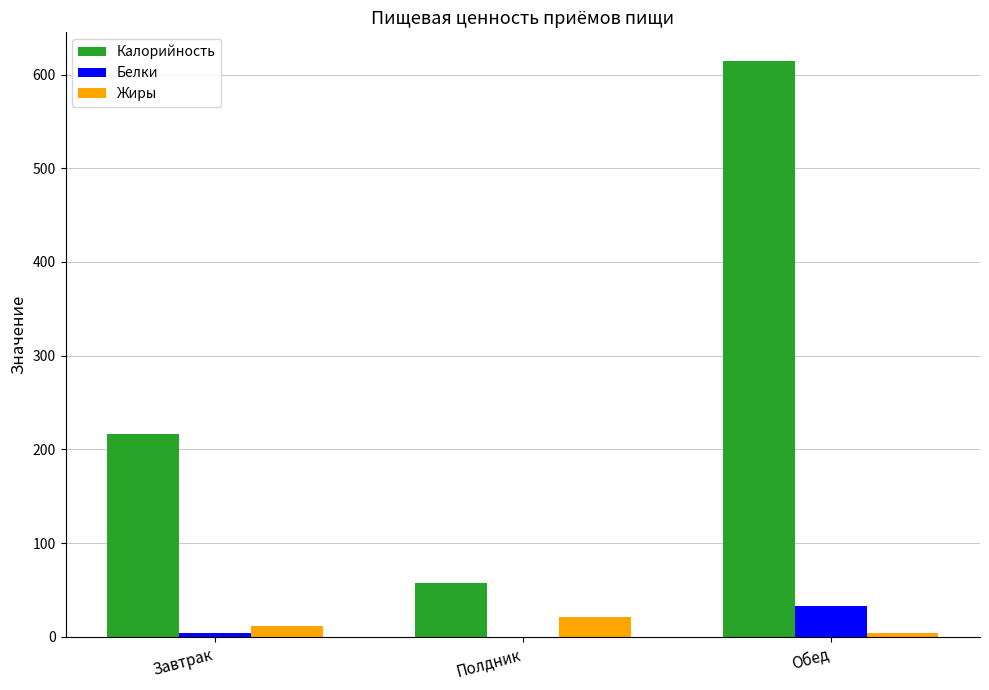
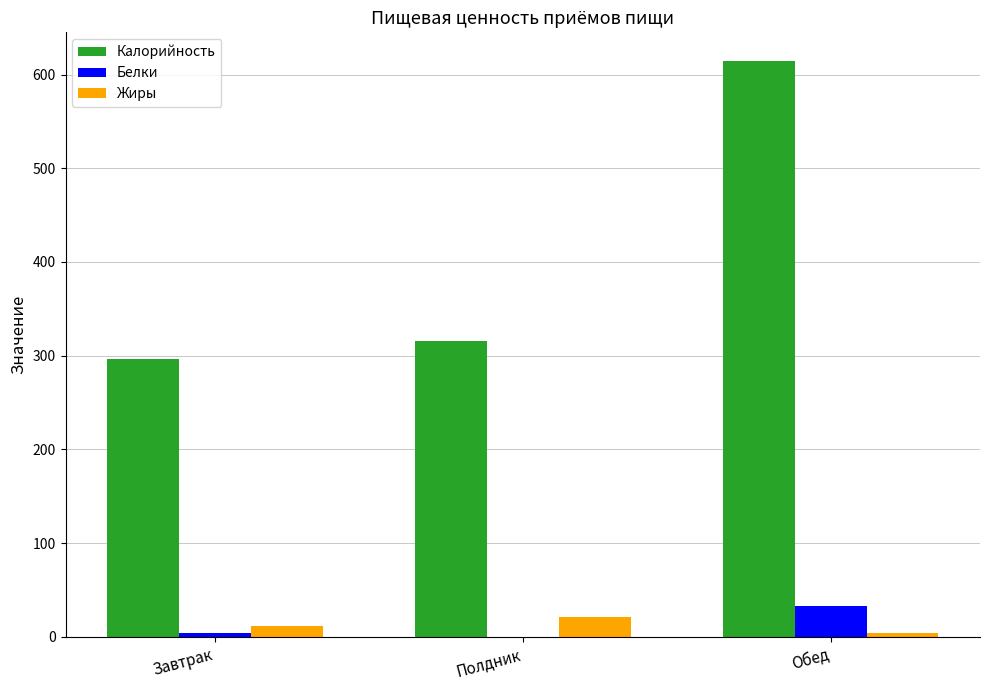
  {
    "Калорийность": {
-     "Завтрак": 220,
-     "Полдник": 60,
+     "Завтрак": 300,
+     "Полдник": 320,
      "Обед": 610
    },
    "Белки": {
      "Завтрак": 0,
      "Полдник": 0,
      "Обед": 30
    },
    "Жиры": {
      "Завтрак": 10,
      "Полдник": 20,
      "Обед": 0
    }
  }
